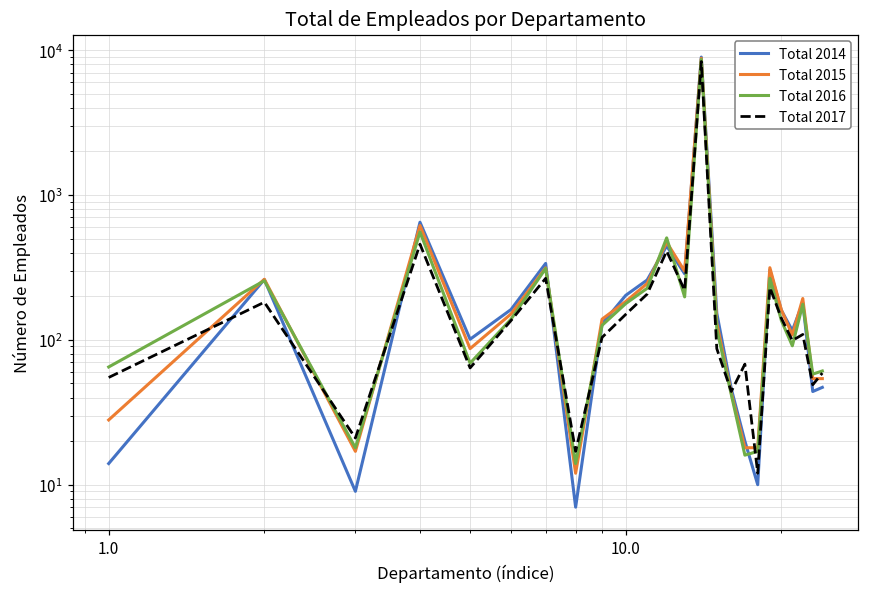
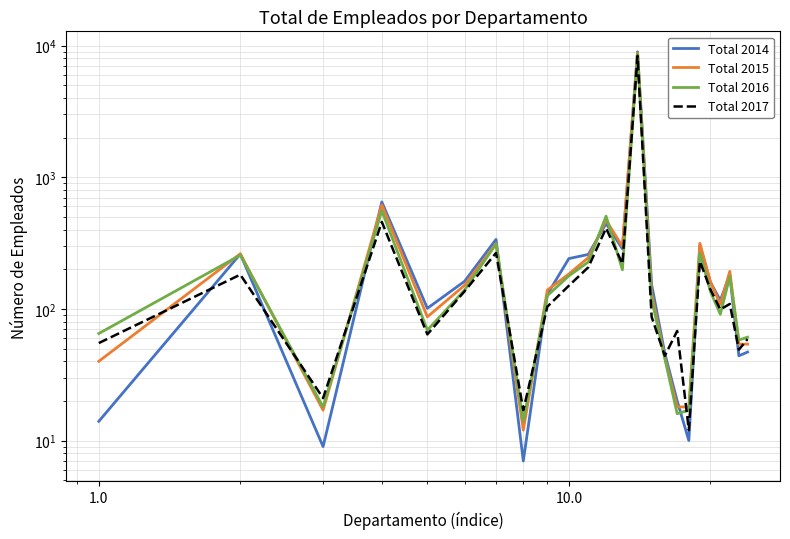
  {
    "Total 2014": {
      "1.0": 14,
-     "10.0": 200
+     "10.0": 240
    },
    "Total 2015": {
-     "1.0": 28
+     "1.0": 40
    },
    "Total 2016": {
      "1.0": 70
    },
    "Total 2017": {
      "1.0": 55,
      "10.0": 150
    }
  }
